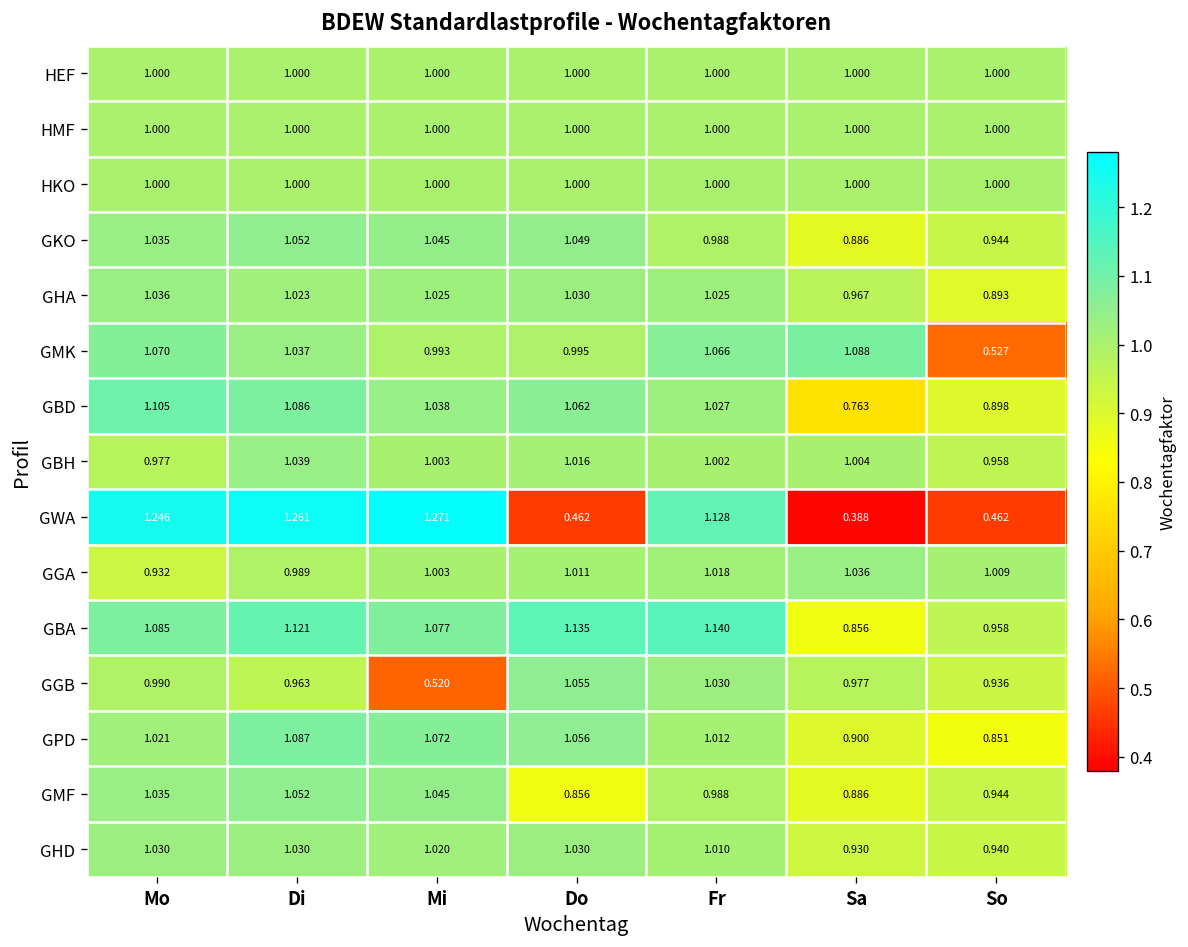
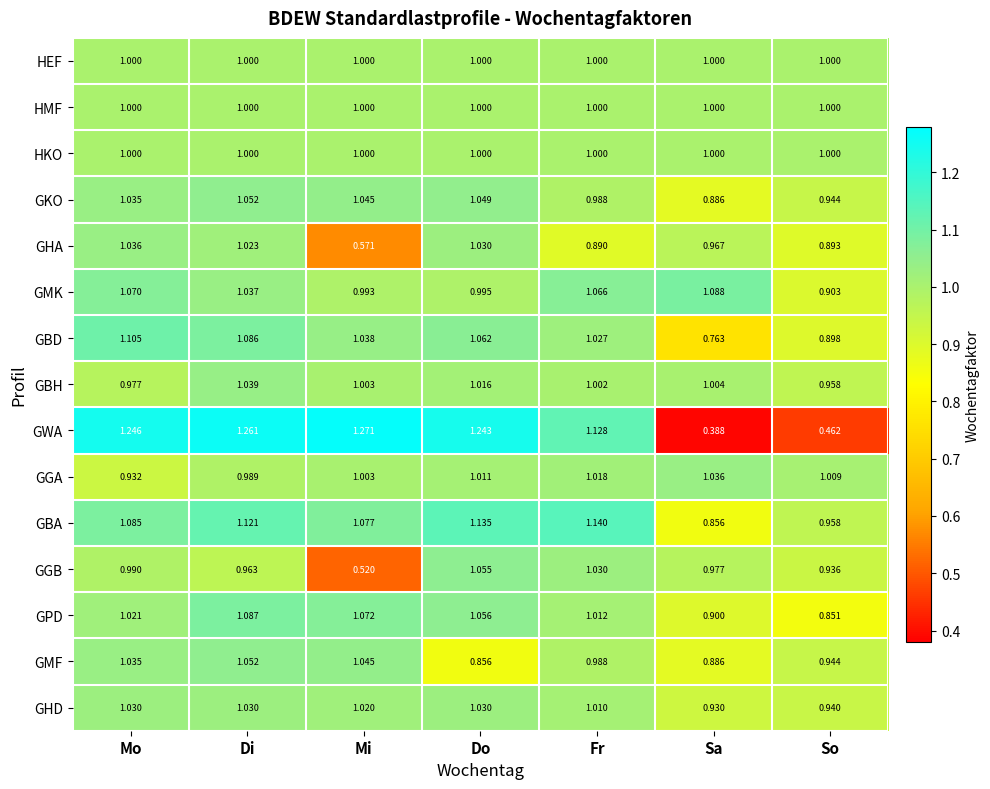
  {
    "HEF": {
      "Mo": 1.000,
      "Di": 1.000,
      "Mi": 1.000,
      "Do": 1.000,
      "Fr": 1.000,
      "Sa": 1.000,
      "So": 1.000
    },
    "HMF": {
      "Mo": 1.000,
      "Di": 1.000,
      "Mi": 1.000,
      "Do": 1.000,
      "Fr": 1.000,
      "Sa": 1.000,
      "So": 1.000
    },
    "HKO": {
      "Mo": 1.000,
      "Di": 1.000,
      "Mi": 1.000,
      "Do": 1.000,
      "Fr": 1.000,
      "Sa": 1.000,
      "So": 1.000
    },
    "GKO": {
      "Mo": 1.035,
      "Di": 1.052,
      "Mi": 1.045,
      "Do": 1.049,
      "Fr": 0.988,
      "Sa": 0.886,
      "So": 0.944
    },
    "GHA": {
      "Mo": 1.036,
      "Di": 1.023,
-     "Mi": 1.025,
+     "Mi": 0.571,
      "Do": 1.030,
-     "Fr": 1.025,
+     "Fr": 0.890,
      "Sa": 0.967,
      "So": 0.893
    },
    "GMK": {
      "Mo": 1.070,
      "Di": 1.037,
      "Mi": 0.993,
      "Do": 0.995,
      "Fr": 1.066,
      "Sa": 1.088,
-     "So": 0.527
+     "So": 0.903
    },
    "GBD": {
      "Mo": 1.105,
      "Di": 1.086,
      "Mi": 1.038,
      "Do": 1.062,
      "Fr": 1.027,
      "Sa": 0.763,
      "So": 0.898
    },
    "GBH": {
      "Mo": 0.977,
      "Di": 1.039,
      "Mi": 1.003,
      "Do": 1.016,
      "Fr": 1.002,
      "Sa": 1.004,
      "So": 0.958
    },
    "GWA": {
      "Mo": 1.246,
      "Di": 1.261,
      "Mi": 1.271,
-     "Do": 0.462,
+     "Do": 1.243,
      "Fr": 1.128,
      "Sa": 0.388,
      "So": 0.462
    },
    "GGA": {
      "Mo": 0.932,
      "Di": 0.989,
      "Mi": 1.003,
      "Do": 1.011,
      "Fr": 1.018,
      "Sa": 1.036,
      "So": 1.009
    },
    "GBA": {
      "Mo": 1.085,
      "Di": 1.121,
      "Mi": 1.077,
      "Do": 1.135,
      "Fr": 1.140,
      "Sa": 0.856,
      "So": 0.958
    },
    "GGB": {
      "Mo": 0.990,
      "Di": 0.963,
      "Mi": 0.520,
      "Do": 1.055,
      "Fr": 1.030,
      "Sa": 0.977,
      "So": 0.936
    },
    "GPD": {
      "Mo": 1.021,
      "Di": 1.087,
      "Mi": 1.072,
      "Do": 1.056,
      "Fr": 1.012,
      "Sa": 0.900,
      "So": 0.851
    },
    "GMF": {
      "Mo": 1.035,
      "Di": 1.052,
      "Mi": 1.045,
      "Do": 0.856,
      "Fr": 0.988,
      "Sa": 0.886,
      "So": 0.944
    },
    "GHD": {
      "Mo": 1.030,
      "Di": 1.030,
      "Mi": 1.020,
      "Do": 1.030,
      "Fr": 1.010,
      "Sa": 0.930,
      "So": 0.940
    }
  }
